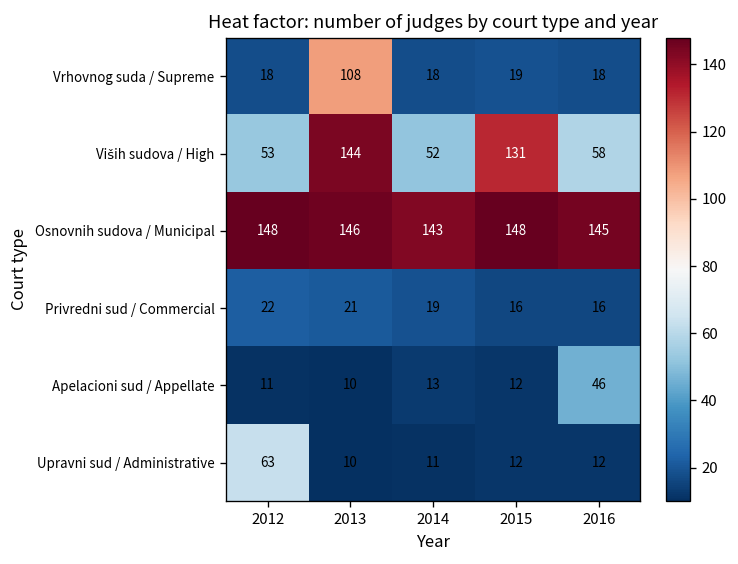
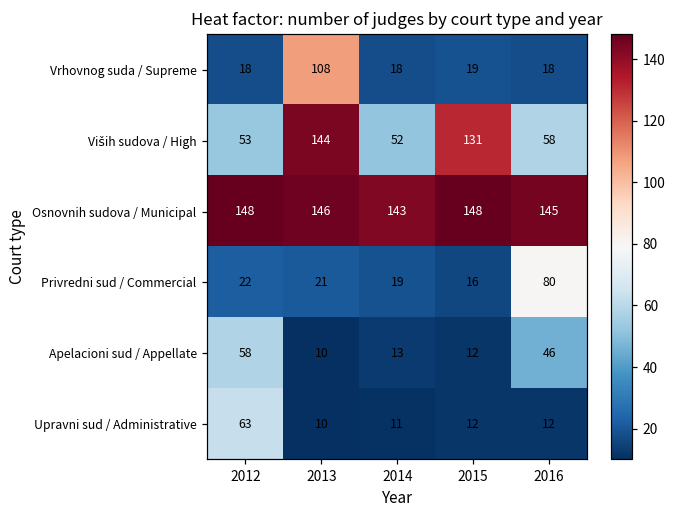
  {
    "Vrhovnog suda / Supreme": {
      "2012": 18,
      "2013": 108,
      "2014": 18,
      "2015": 19,
      "2016": 18
    },
    "Viših sudova / High": {
      "2012": 53,
      "2013": 144,
      "2014": 52,
      "2015": 131,
      "2016": 58
    },
    "Osnovnih sudova / Municipal": {
      "2012": 148,
      "2013": 146,
      "2014": 143,
      "2015": 148,
      "2016": 145
    },
    "Privredni sud / Commercial": {
      "2012": 22,
      "2013": 21,
      "2014": 19,
      "2015": 16,
-     "2016": 16
+     "2016": 80
    },
    "Apelacioni sud / Appellate": {
-     "2012": 11,
+     "2012": 58,
      "2013": 10,
      "2014": 13,
      "2015": 12,
      "2016": 46
    },
    "Upravni sud / Administrative": {
      "2012": 63,
      "2013": 10,
      "2014": 11,
      "2015": 12,
      "2016": 12
    }
  }
